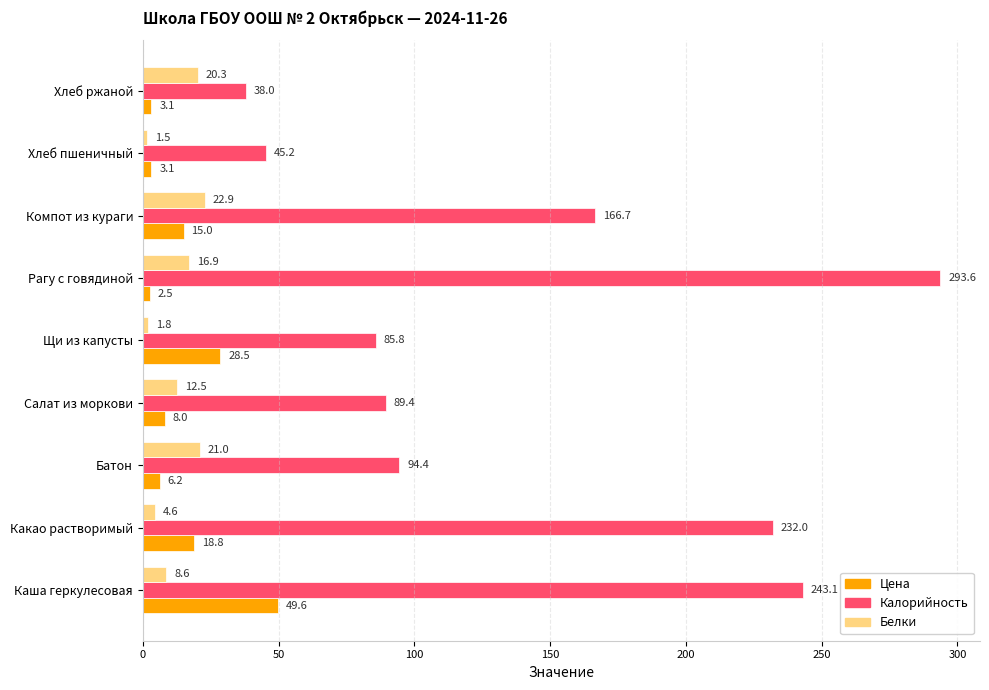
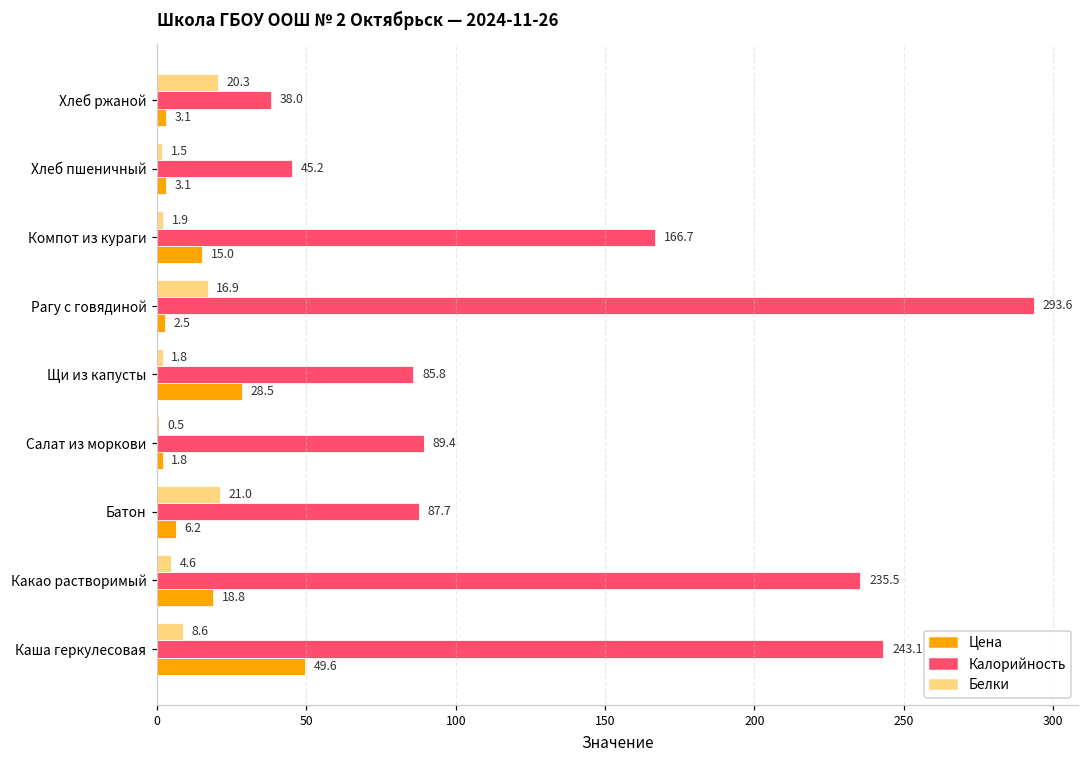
  {
    "Цена": {
      "Хлеб ржаной": 3.1,
      "Хлеб пшеничный": 3.1,
      "Компот из кураги": 15.0,
      "Рагу с говядиной": 2.5,
      "Щи из капусты": 28.5,
-     "Салат из моркови": 8.0,
+     "Салат из моркови": 1.8,
      "Батон": 6.2,
      "Какао растворимый": 18.8,
      "Каша геркулесовая": 49.6
    },
    "Калорийность": {
      "Хлеб ржаной": 38.0,
      "Хлеб пшеничный": 45.2,
      "Компот из кураги": 166.7,
      "Рагу с говядиной": 293.6,
      "Щи из капусты": 85.8,
      "Салат из моркови": 89.4,
-     "Батон": 94.4,
-     "Какао растворимый": 232.0,
+     "Батон": 87.7,
+     "Какао растворимый": 235.5,
      "Каша геркулесовая": 243.1
    },
    "Белки": {
      "Хлеб ржаной": 20.3,
      "Хлеб пшеничный": 1.5,
-     "Компот из кураги": 22.9,
+     "Компот из кураги": 1.9,
      "Рагу с говядиной": 16.9,
      "Щи из капусты": 1.8,
-     "Салат из моркови": 12.5,
+     "Салат из моркови": 0.5,
      "Батон": 21.0,
      "Какао растворимый": 4.6,
      "Каша геркулесовая": 8.6
    }
  }
